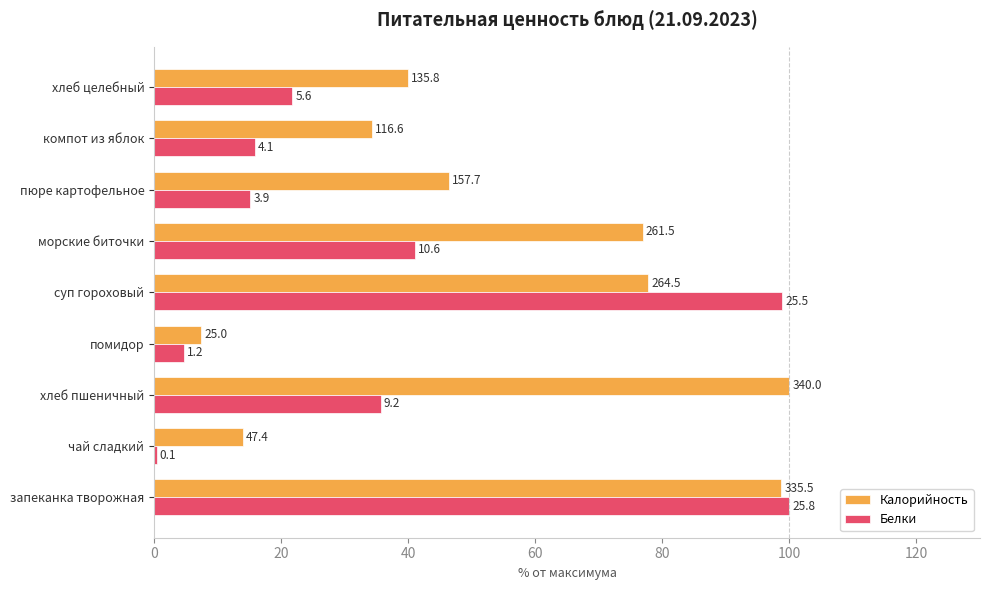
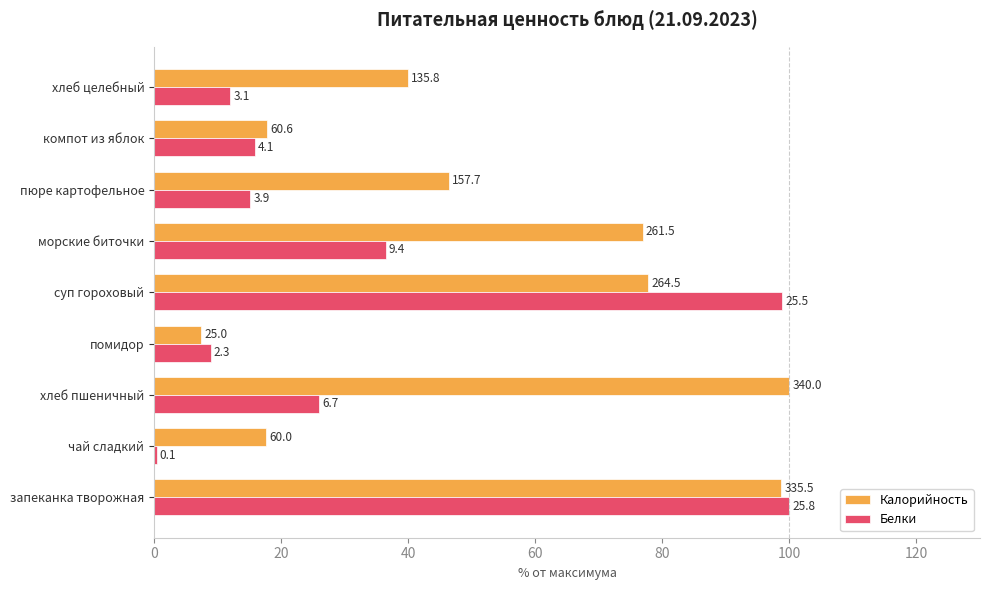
  {
    "Калорийность": {
-     "компот из яблок": 116.6,
-     "чай сладкий": 47.4
+     "компот из яблок": 60.6,
+     "чай сладкий": 60.0
    },
    "Белки": {
-     "хлеб целебный": 5.6,
-     "морские биточки": 10.6,
-     "помидор": 1.2,
-     "хлеб пшеничный": 9.2
+     "хлеб целебный": 3.1,
+     "морские биточки": 9.4,
+     "помидор": 2.3,
+     "хлеб пшеничный": 6.7
    }
  }
